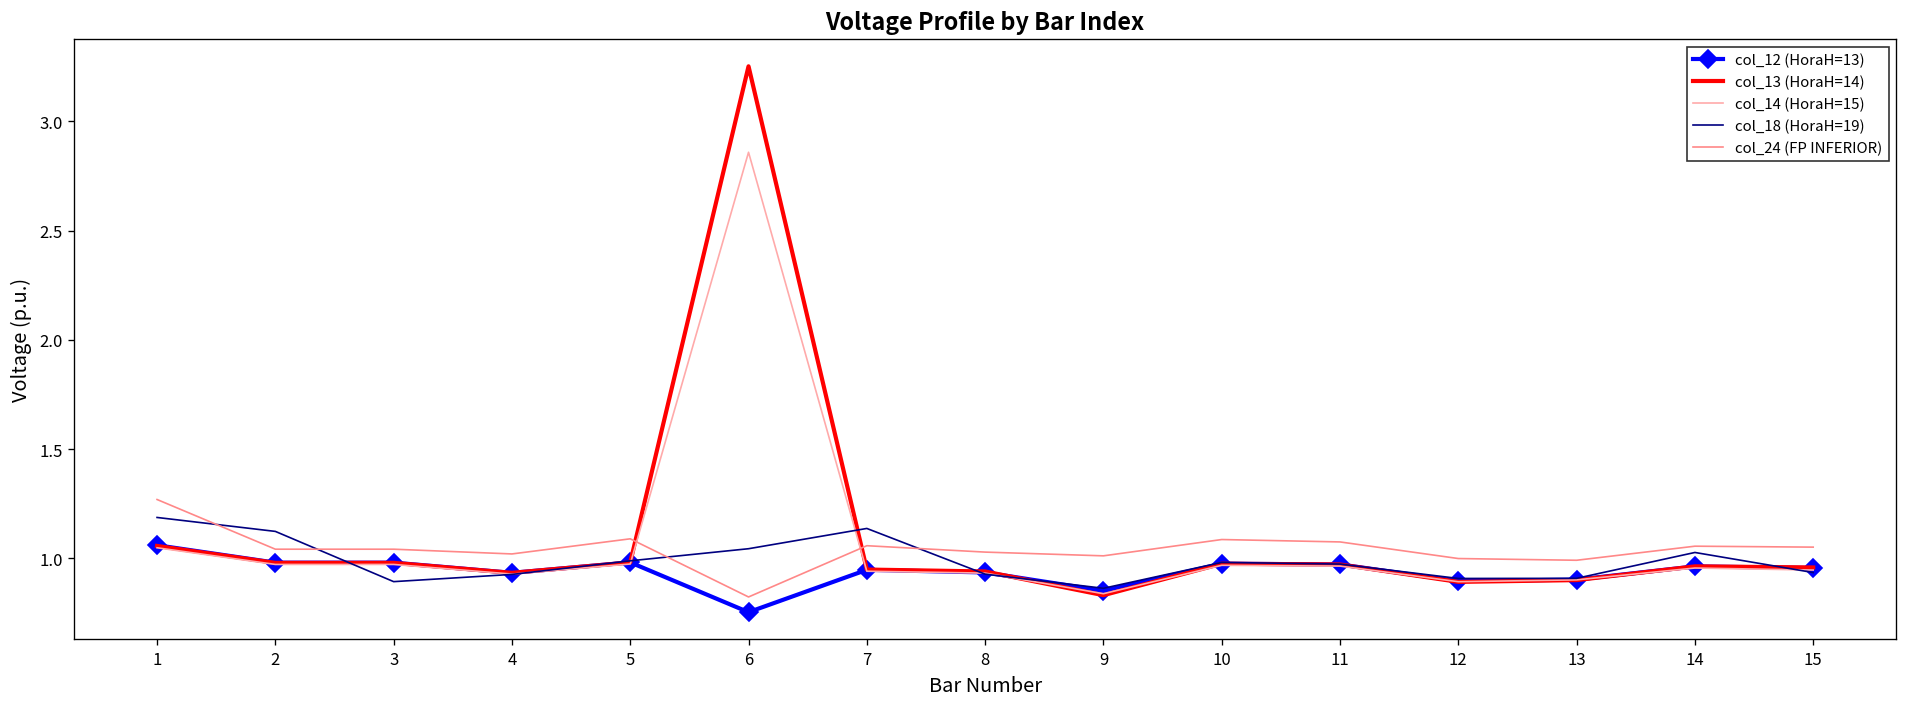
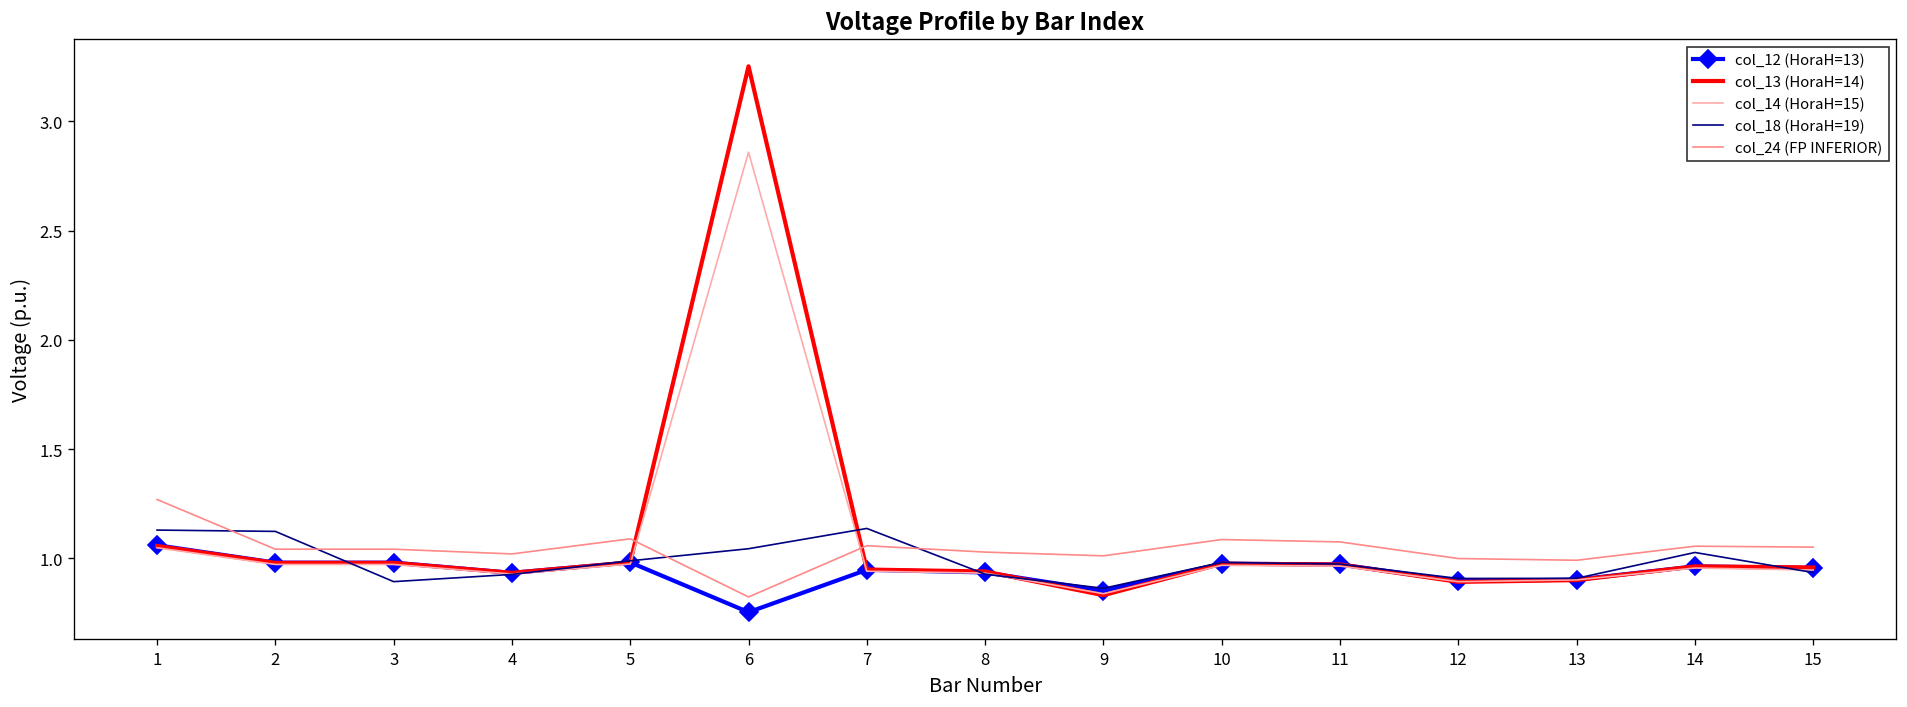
  {
    "col_12 (HoraH=13)": {
      "6": 0.75
    },
    "col_13 (HoraH=14)": {
      "6": 3.25
    },
    "col_18 (HoraH=19)": {
-     "1": 1.19,
+     "1": 1.13,
      "2": 1.12,
      "3": 0.89,
      "6": 1.04,
      "7": 1.14,
      "14": 1.03
    }
  }
